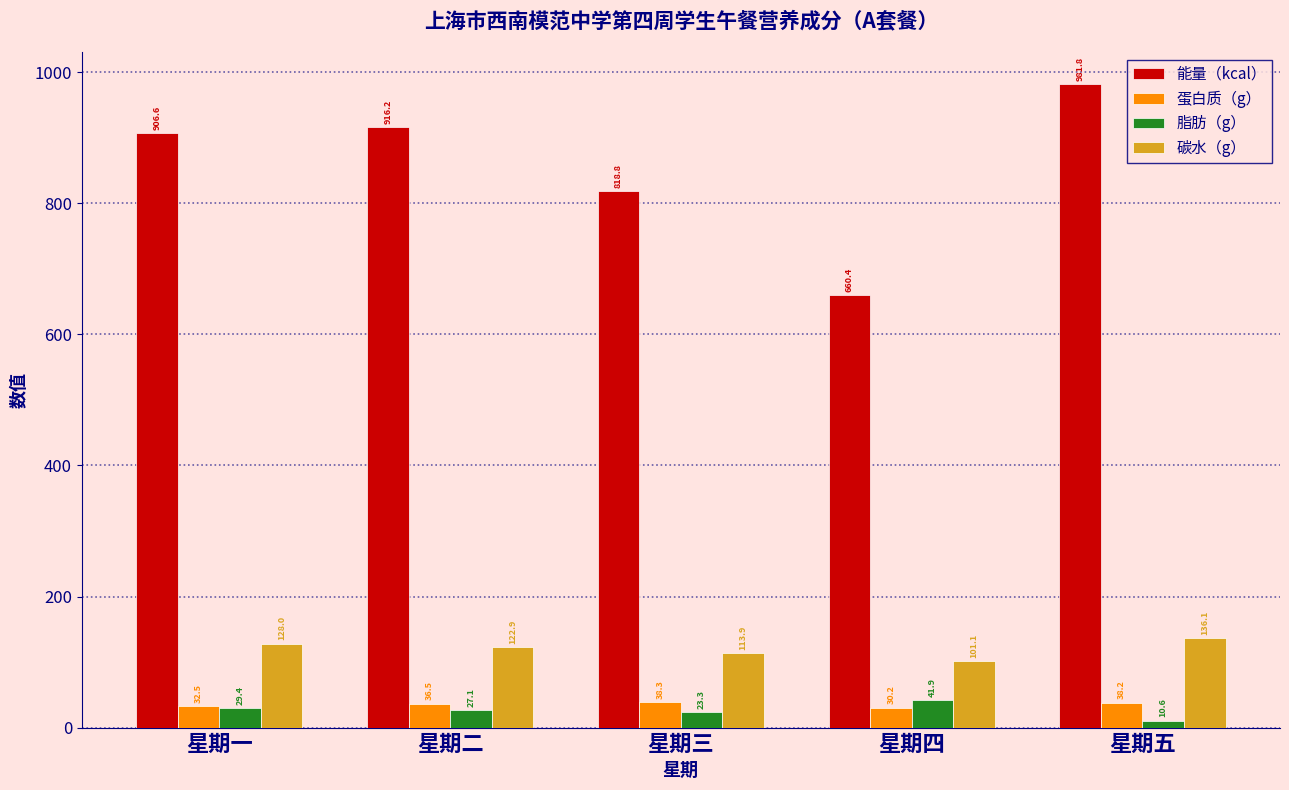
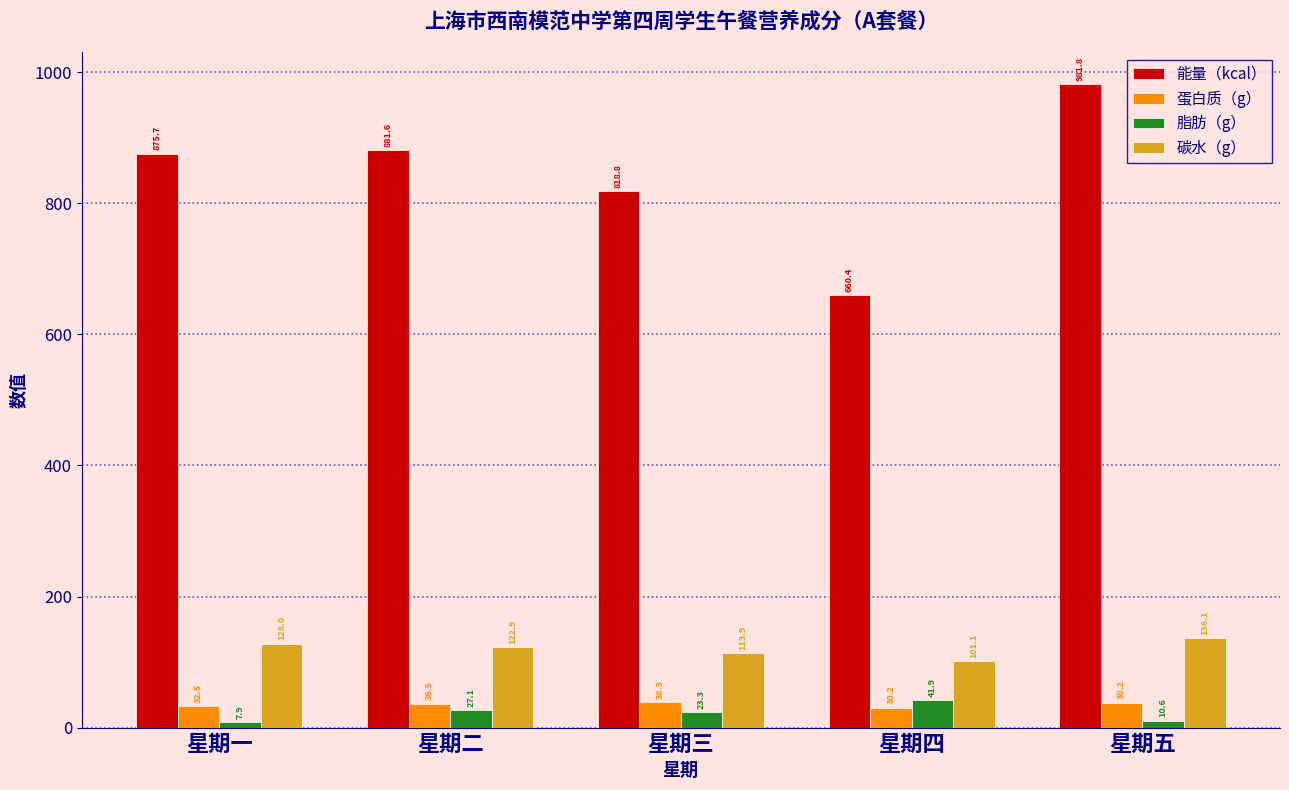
  {
    "能量（kcal）": {
-     "星期一": 906.6,
-     "星期二": 916.2,
+     "星期一": 875.7,
+     "星期二": 881.6,
      "星期三": 818.8,
      "星期四": 660.4,
      "星期五": 981.8
    },
    "脂肪（g）": {
-     "星期一": 29.4,
+     "星期一": 7.9,
      "星期二": 27.1,
      "星期三": 23.3,
      "星期四": 41.9,
      "星期五": 10.6
    }
  }
